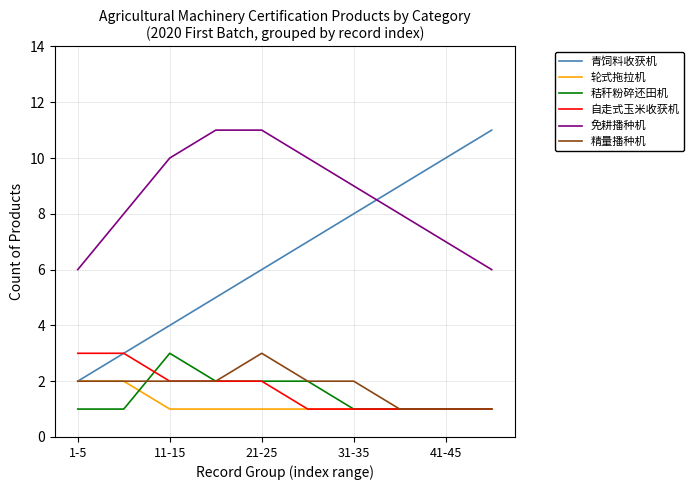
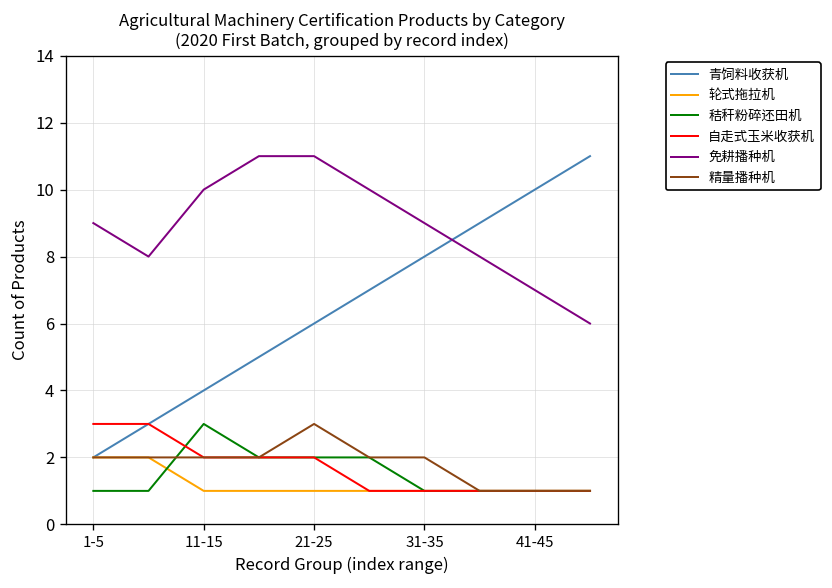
  {
    "青饲料收获机": {
      "11-15": 4,
      "21-25": 6,
      "31-35": 8,
      "41-45": 10
    },
    "轮式拖拉机": {
      "11-15": 1,
      "21-25": 1
    },
    "秸秆粉碎还田机": {
      "1-5": 1,
      "11-15": 3
    },
    "自走式玉米收获机": {
      "1-5": 3
    },
    "免耕播种机": {
-     "1-5": 6,
+     "1-5": 9,
      "11-15": 10,
      "21-25": 11,
      "31-35": 9,
      "41-45": 7
    },
    "精量播种机": {
      "21-25": 3,
      "31-35": 2
    }
  }
